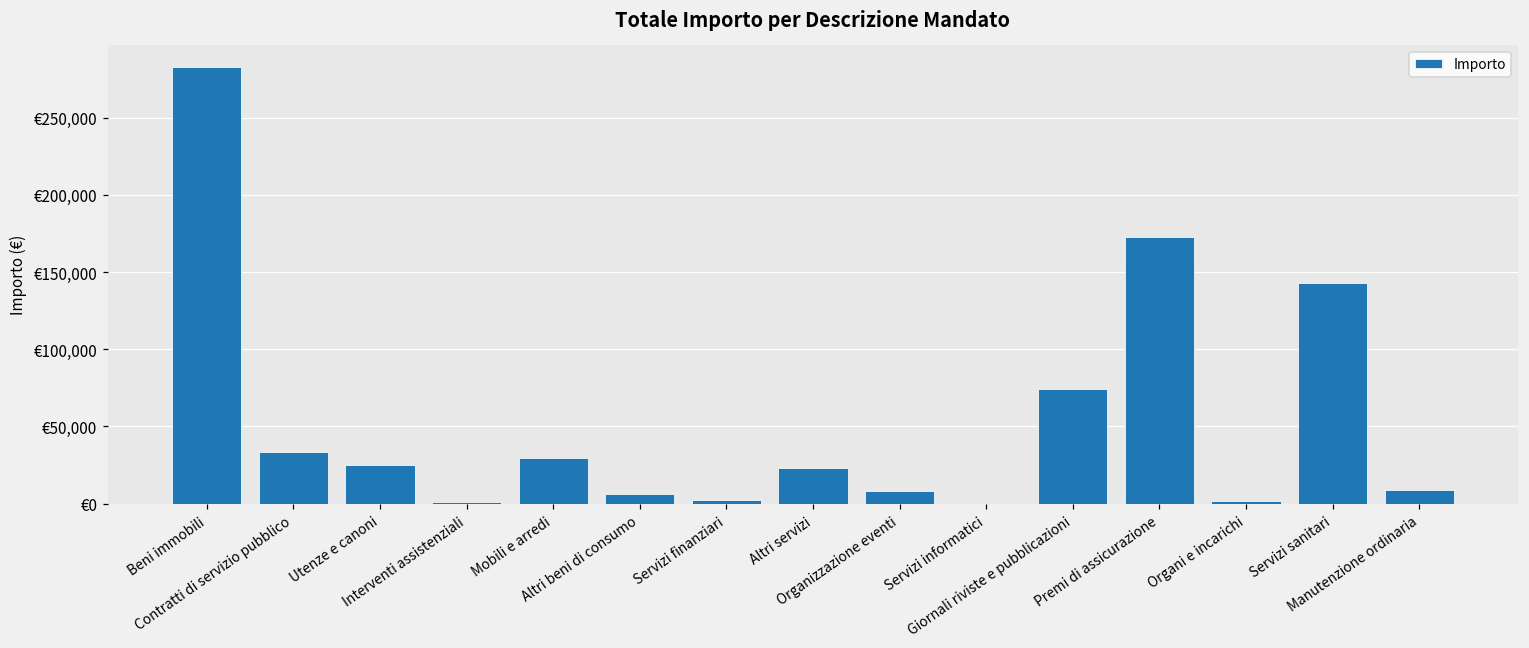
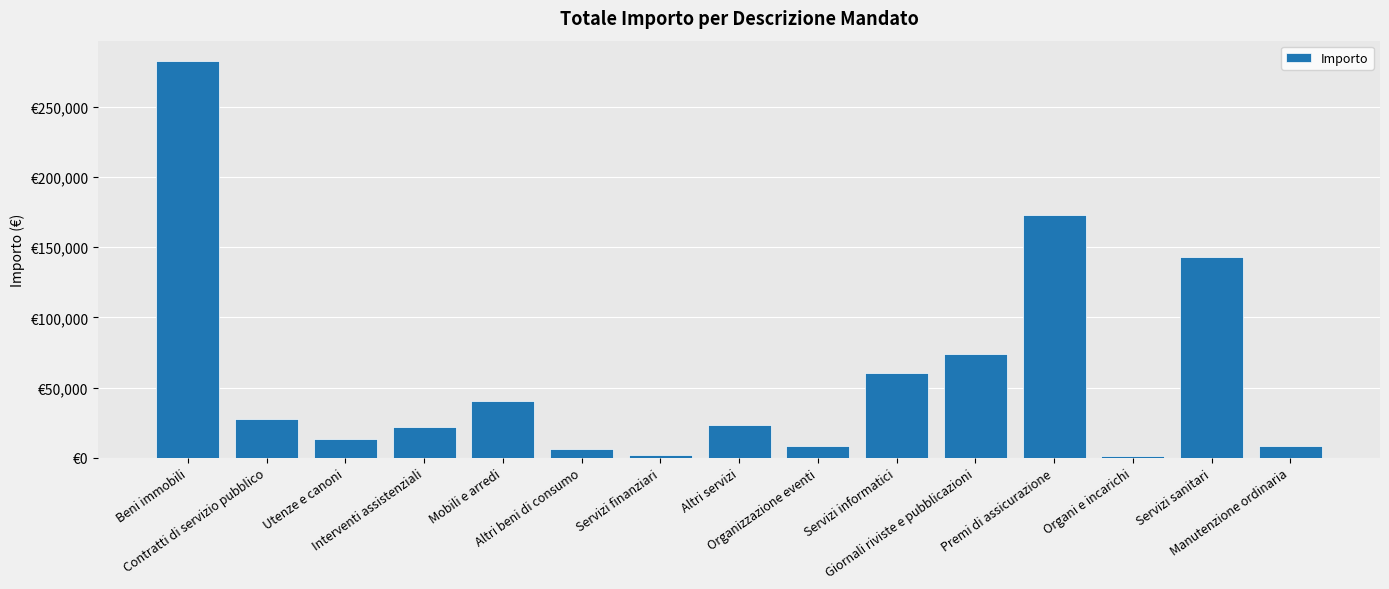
  {
    "Beni immobili": "€283,000",
-   "Contratti di servizio pubblico": "€34,000",
-   "Utenze e canoni": "€25,000",
-   "Interventi assistenziali": "€1,000",
-   "Mobili e arredi": "€30,000",
+   "Contratti di servizio pubblico": "€27,000",
+   "Utenze e canoni": "€13,000",
+   "Interventi assistenziali": "€22,000",
+   "Mobili e arredi": "€40,000",
    "Altri beni di consumo": "€6,000",
    "Servizi finanziari": "€2,000",
    "Altri servizi": "€23,000",
    "Organizzazione eventi": "€8,000",
-   "Servizi informatici": "€0",
+   "Servizi informatici": "€61,000",
    "Giornali riviste e pubblicazioni": "€74,000",
    "Premi di assicurazione": "€173,000",
    "Servizi sanitari": "€143,000",
    "Manutenzione ordinaria": "€8,000"
  }
